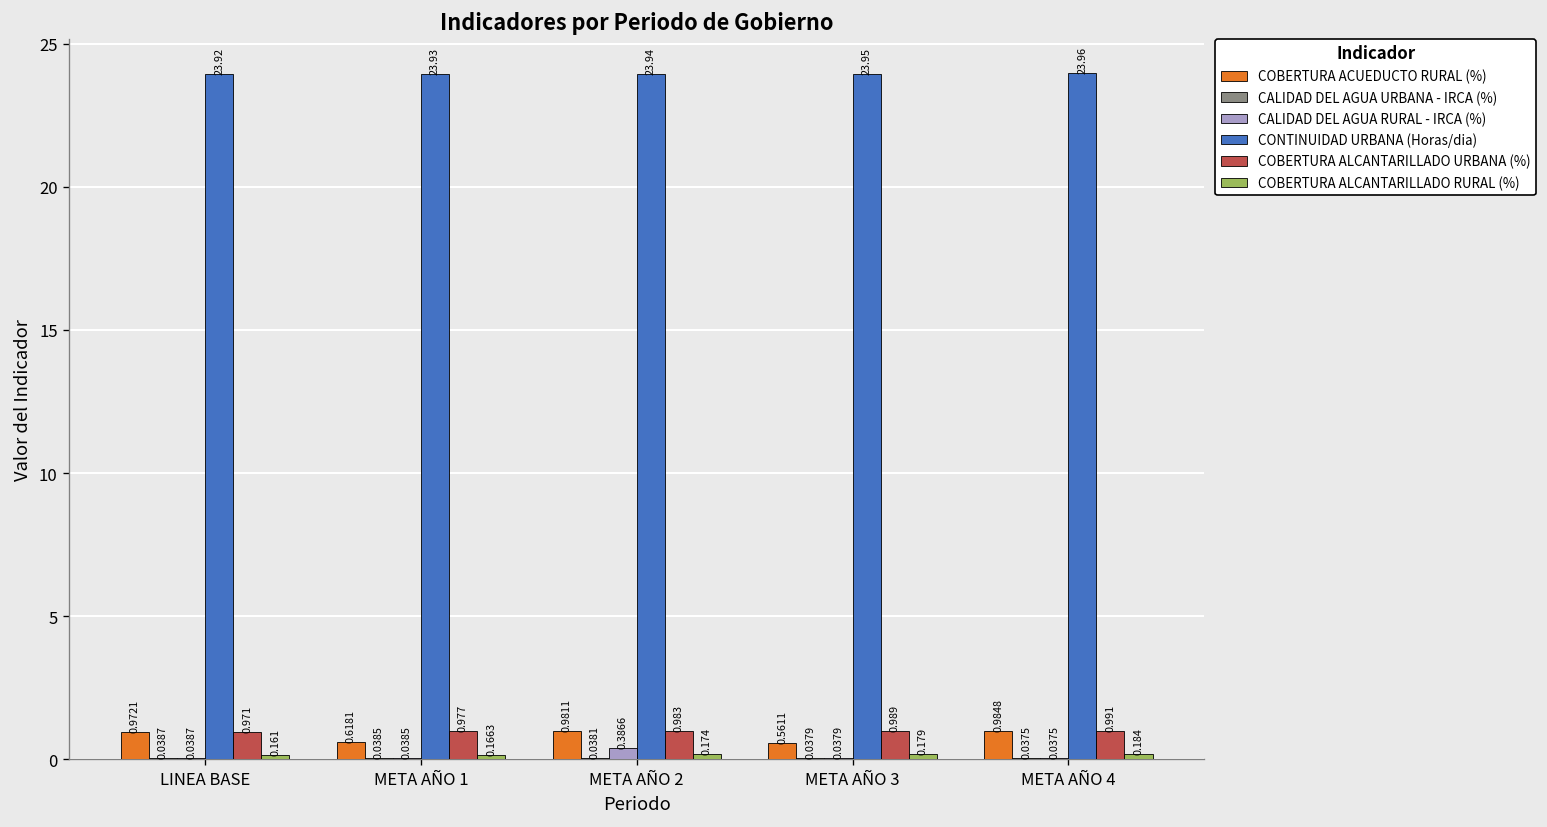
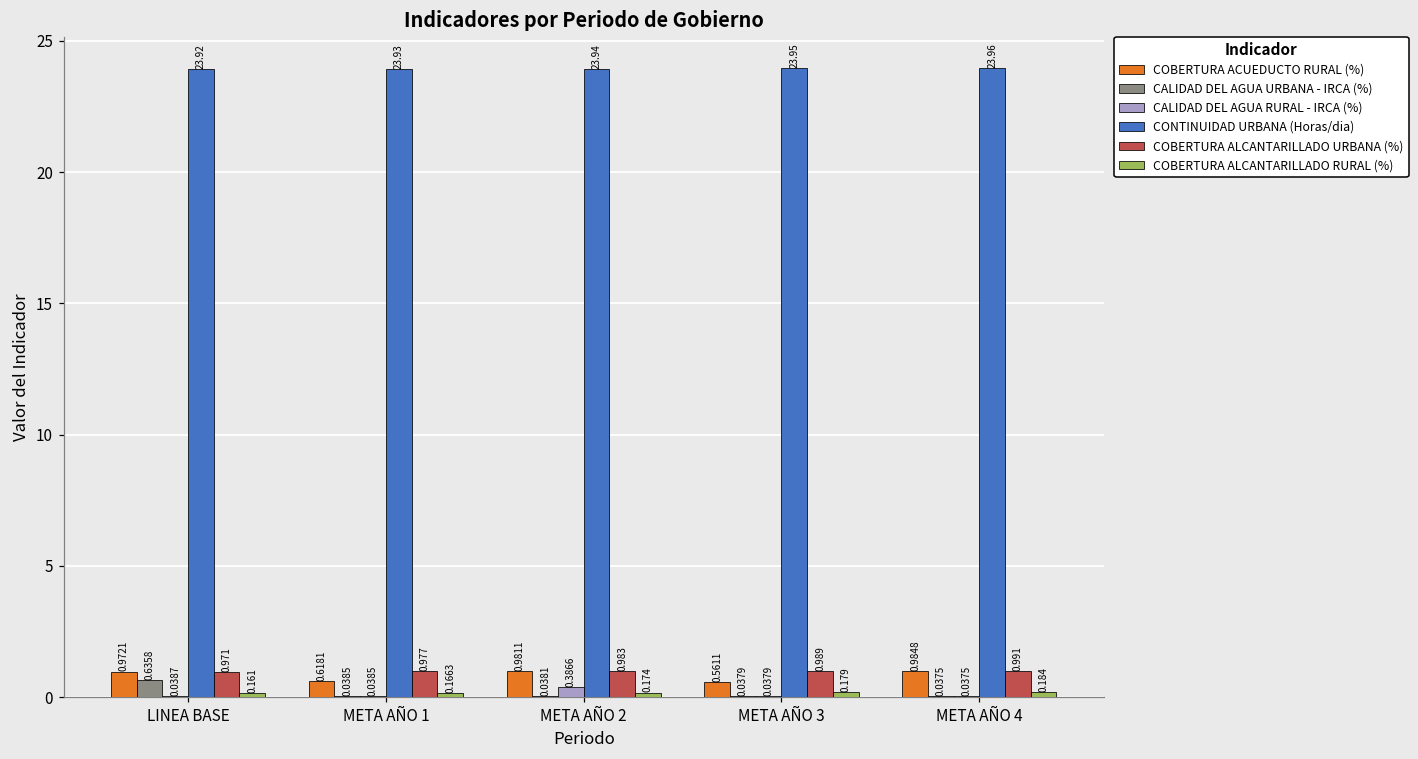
  {
    "COBERTURA ACUEDUCTO RURAL (%)": {
      "LINEA BASE": 0.9721,
      "META AÑO 1": 0.6181,
      "META AÑO 2": 0.9811,
      "META AÑO 3": 0.5611,
      "META AÑO 4": 0.9848
    },
    "CALIDAD DEL AGUA URBANA - IRCA (%)": {
-     "LINEA BASE": 0.0387,
+     "LINEA BASE": 0.6358,
      "META AÑO 1": 0.0385,
      "META AÑO 2": 0.0381,
      "META AÑO 3": 0.0379,
      "META AÑO 4": 0.0375
    },
    "CALIDAD DEL AGUA RURAL - IRCA (%)": {
      "LINEA BASE": 0.0387,
      "META AÑO 1": 0.0385,
      "META AÑO 2": 0.3866,
      "META AÑO 3": 0.0379,
      "META AÑO 4": 0.0375
    },
    "CONTINUIDAD URBANA (Horas/dia)": {
      "LINEA BASE": 23.92,
      "META AÑO 1": 23.93,
      "META AÑO 2": 23.94,
      "META AÑO 3": 23.95,
      "META AÑO 4": 23.96
    },
    "COBERTURA ALCANTARILLADO URBANA (%)": {
      "LINEA BASE": 0.971,
      "META AÑO 1": 0.977,
      "META AÑO 2": 0.983,
      "META AÑO 3": 0.989,
      "META AÑO 4": 0.991
    },
    "COBERTURA ALCANTARILLADO RURAL (%)": {
      "LINEA BASE": 0.161,
      "META AÑO 1": 0.1663,
      "META AÑO 2": 0.174,
      "META AÑO 3": 0.179,
      "META AÑO 4": 0.184
    }
  }
